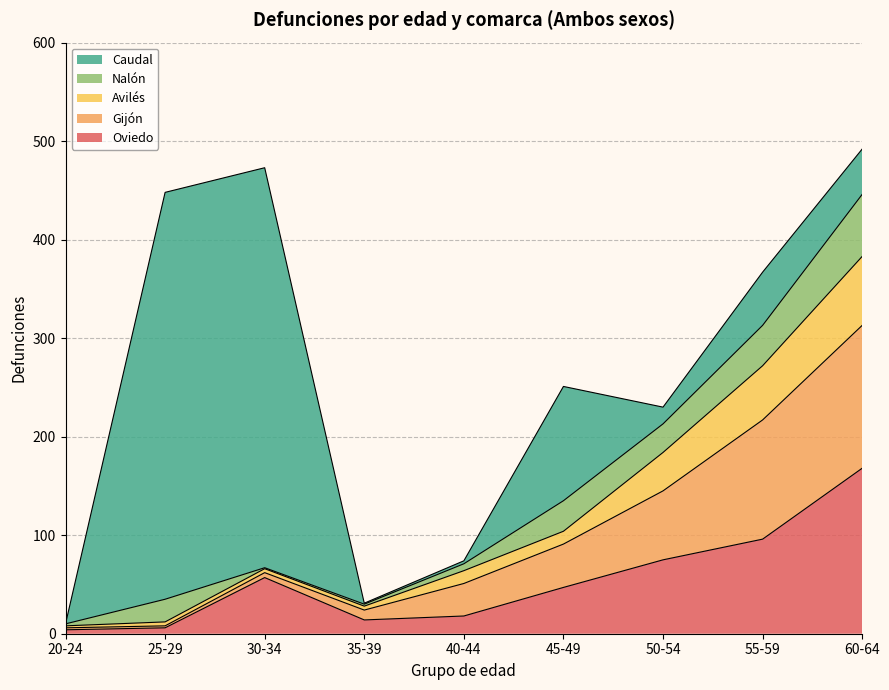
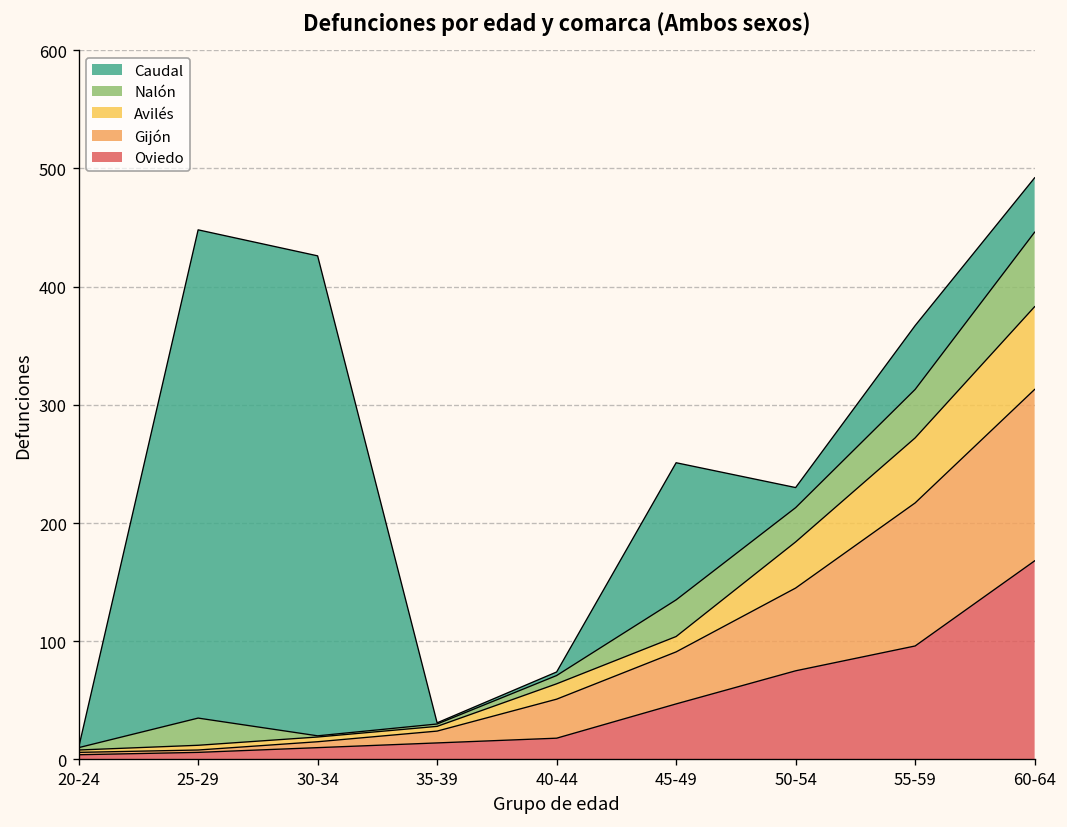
  {
    "Oviedo": {
-     "30-34": 60,
+     "30-34": 10,
      "35-39": 10,
      "40-44": 20,
      "45-49": 50,
      "50-54": 80,
      "55-59": 100,
      "60-64": 170
    },
    "Nalón": {
      "25-29": 20,
      "40-44": 10,
      "45-49": 30,
      "50-54": 30,
      "55-59": 40,
      "60-64": 60
    },
    "Caudal": {
      "25-29": 410,
      "30-34": 410,
      "40-44": 0,
      "45-49": 120,
      "50-54": 20,
      "55-59": 50,
      "60-64": 50
    }
  }
